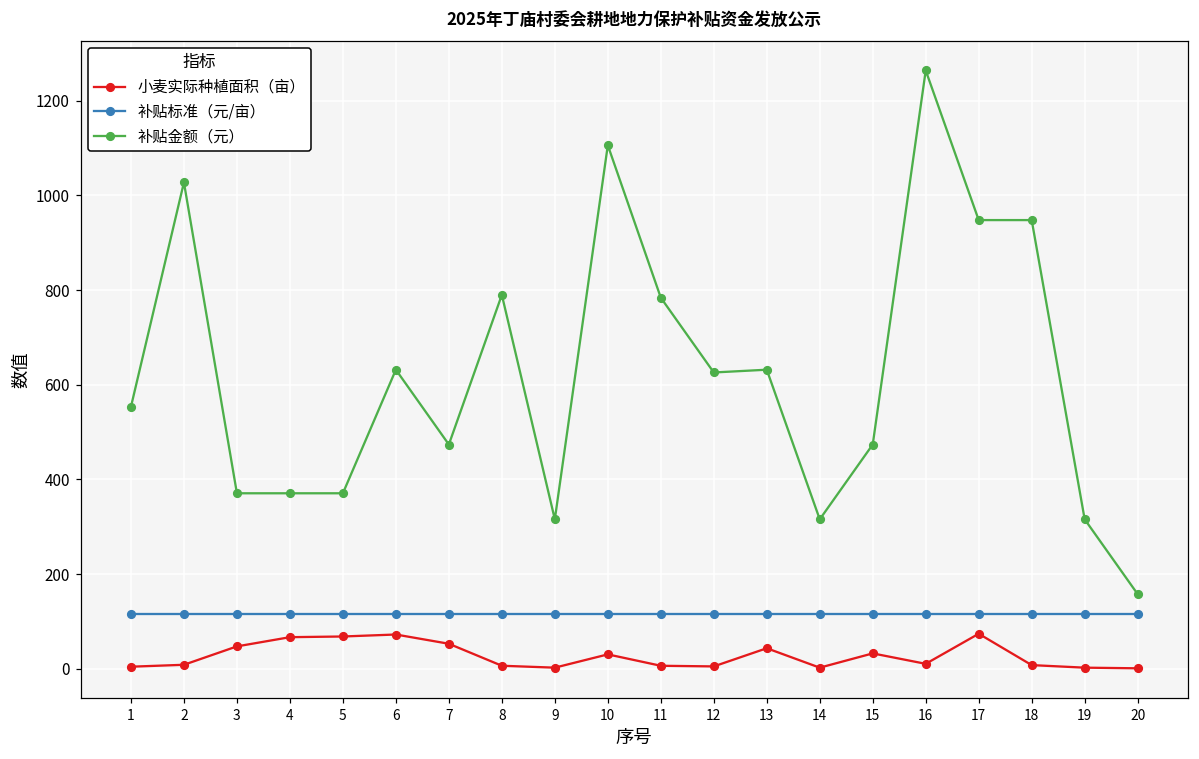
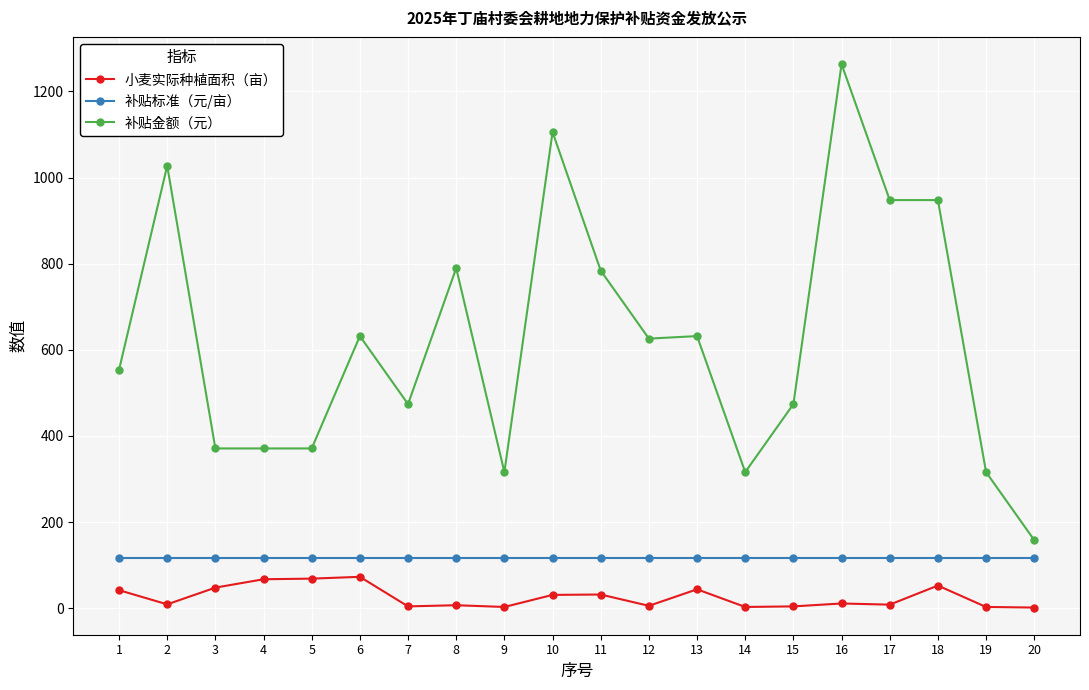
  {
    "小麦实际种植面积（亩）": {
-     "1": 0,
+     "1": 40,
      "2": 10,
      "3": 50,
      "4": 70,
      "5": 70,
      "6": 70,
-     "7": 50,
+     "7": 0,
      "8": 10,
      "9": 0,
      "10": 30,
-     "11": 10,
+     "11": 30,
      "12": 10,
      "13": 40,
      "14": 0,
-     "15": 30,
+     "15": 0,
      "16": 10,
-     "17": 70,
-     "18": 10,
+     "17": 10,
+     "18": 50,
      "19": 0,
      "20": 0
    },
    "补贴标准（元/亩）": {
      "1": 120,
      "2": 120,
      "3": 120,
      "4": 120,
      "5": 120,
      "6": 120,
      "7": 120,
      "8": 120,
      "9": 120,
      "10": 120,
      "11": 120,
      "12": 120,
      "13": 120,
      "14": 120,
      "15": 120,
      "16": 120,
      "17": 120,
      "18": 120,
      "19": 120,
      "20": 120
    },
    "补贴金额（元）": {
      "1": 550,
      "2": 1030,
      "3": 370,
      "4": 370,
      "5": 370,
      "6": 630,
      "7": 470,
      "8": 790,
      "9": 320,
      "10": 1110,
      "11": 780,
      "12": 630,
      "13": 630,
      "14": 320,
      "15": 470,
      "16": 1260,
      "17": 950,
      "18": 950,
      "19": 320,
      "20": 160
    }
  }
